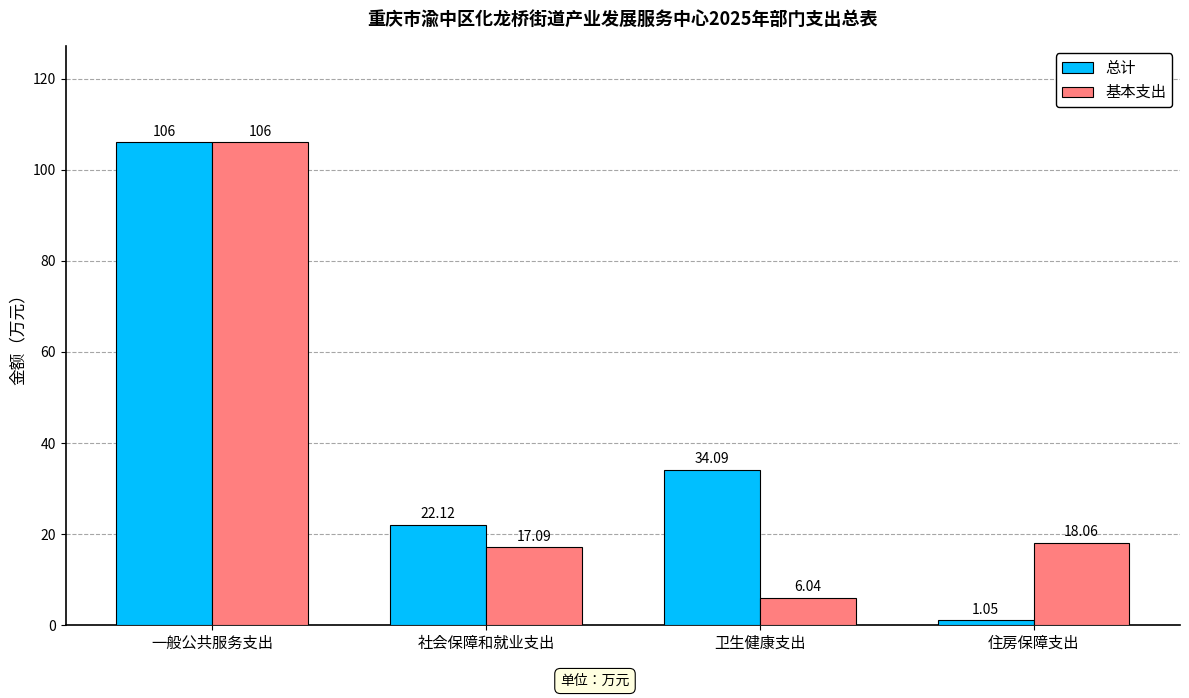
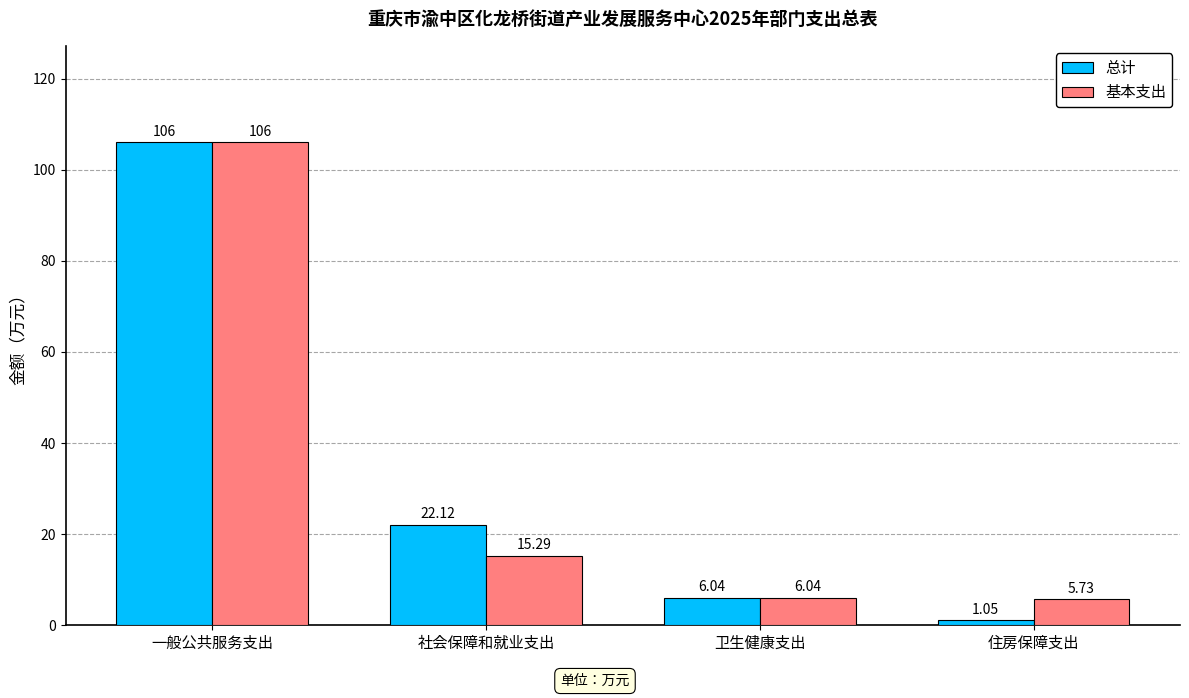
  {
    "总计": {
      "一般公共服务支出": 106,
      "社会保障和就业支出": 22.12,
-     "卫生健康支出": 34.09,
+     "卫生健康支出": 6.04,
      "住房保障支出": 1.05
    },
    "基本支出": {
      "一般公共服务支出": 106,
-     "社会保障和就业支出": 17.09,
+     "社会保障和就业支出": 15.29,
      "卫生健康支出": 6.04,
-     "住房保障支出": 18.06
+     "住房保障支出": 5.73
    }
  }
